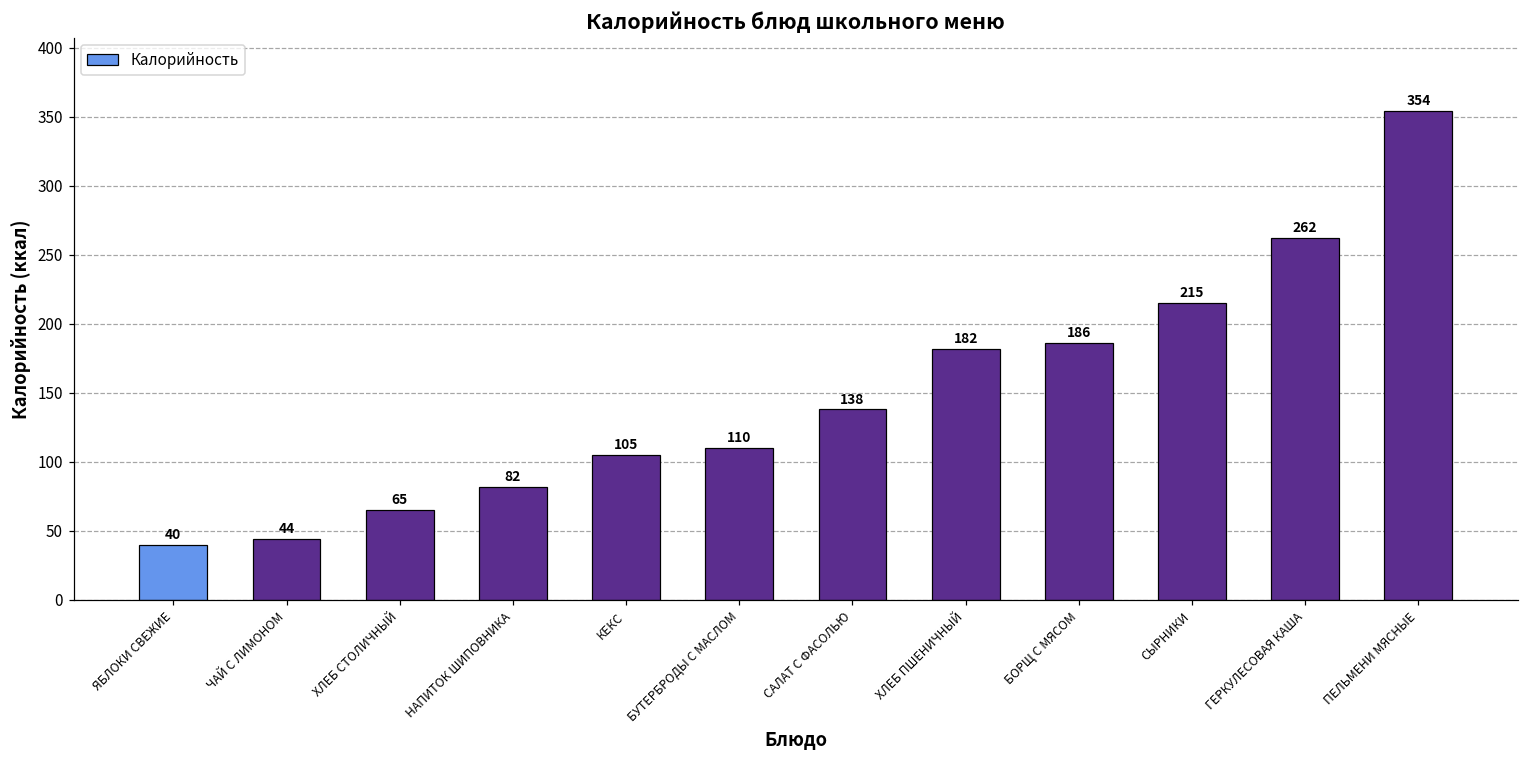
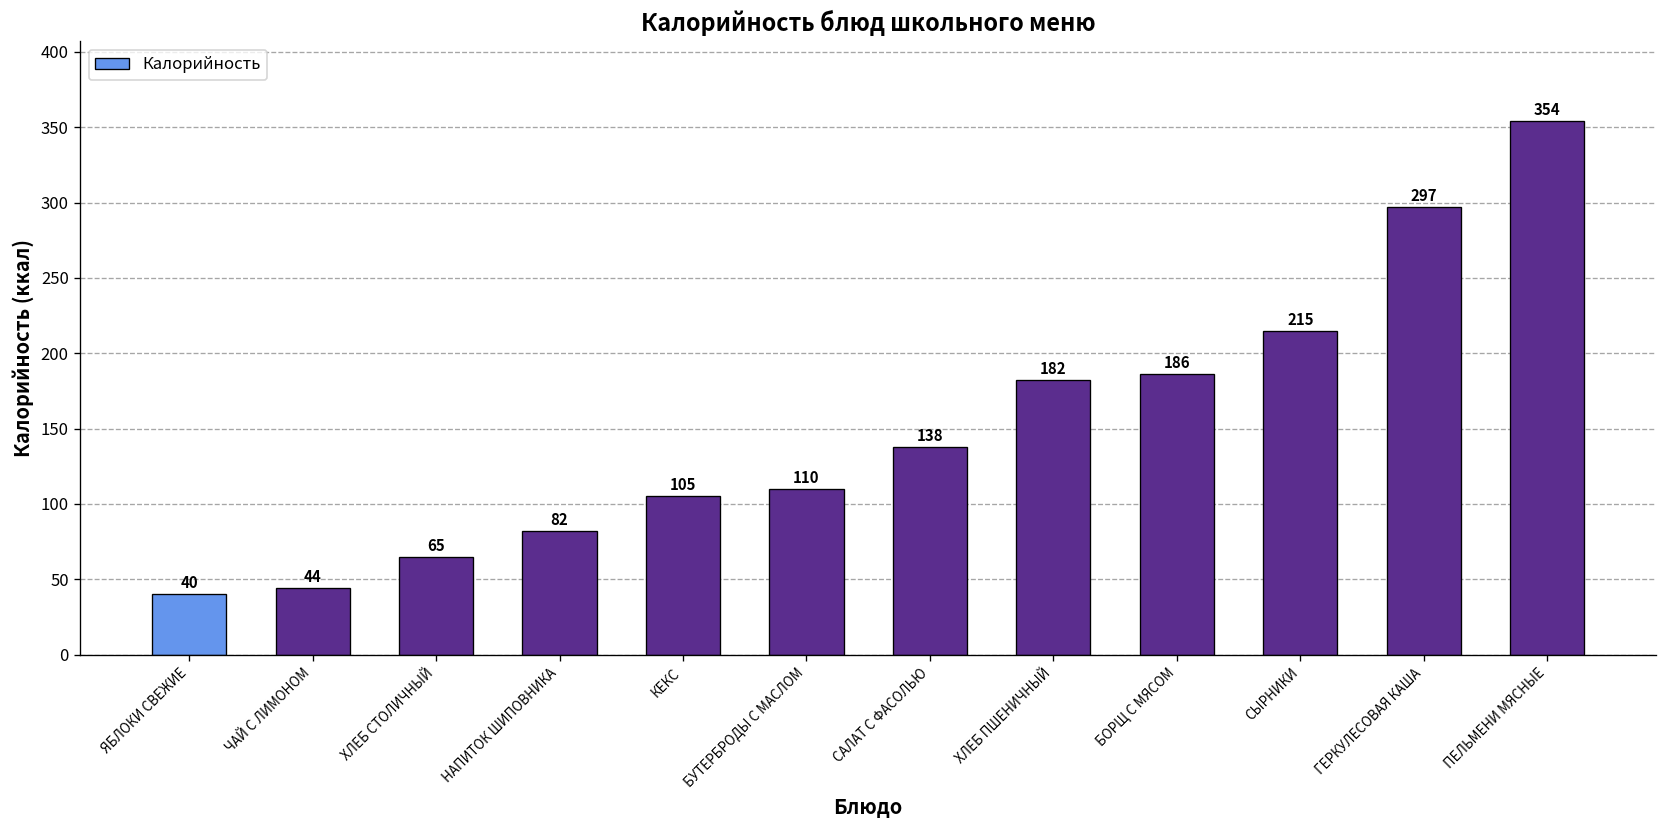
  {
    "ЯБЛОКИ СВЕЖИЕ": 40,
    "ЧАЙ С ЛИМОНОМ": 44,
    "ХЛЕБ СТОЛИЧНЫЙ": 65,
    "НАПИТОК ШИПОВНИКА": 82,
    "КЕКС": 105,
    "БУТЕРБРОДЫ С МАСЛОМ": 110,
    "САЛАТ С ФАСОЛЬЮ": 138,
    "ХЛЕБ ПШЕНИЧНЫЙ": 182,
    "БОРЩ С МЯСОМ": 186,
    "СЫРНИКИ": 215,
-   "ГЕРКУЛЕСОВАЯ КАША": 262,
+   "ГЕРКУЛЕСОВАЯ КАША": 297,
    "ПЕЛЬМЕНИ МЯСНЫЕ": 354
  }
